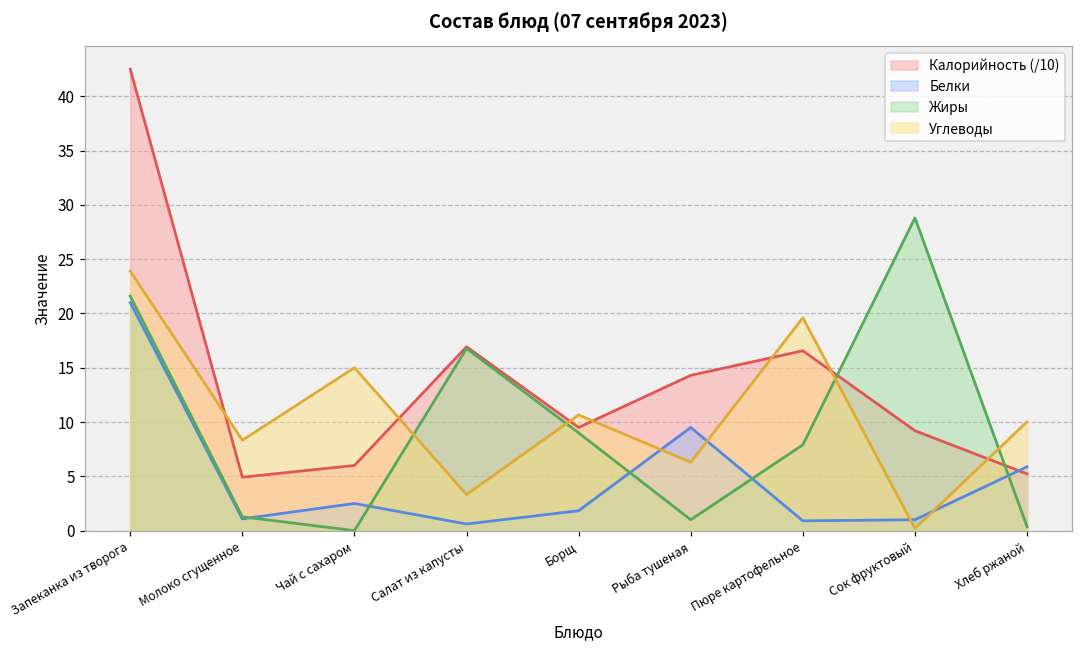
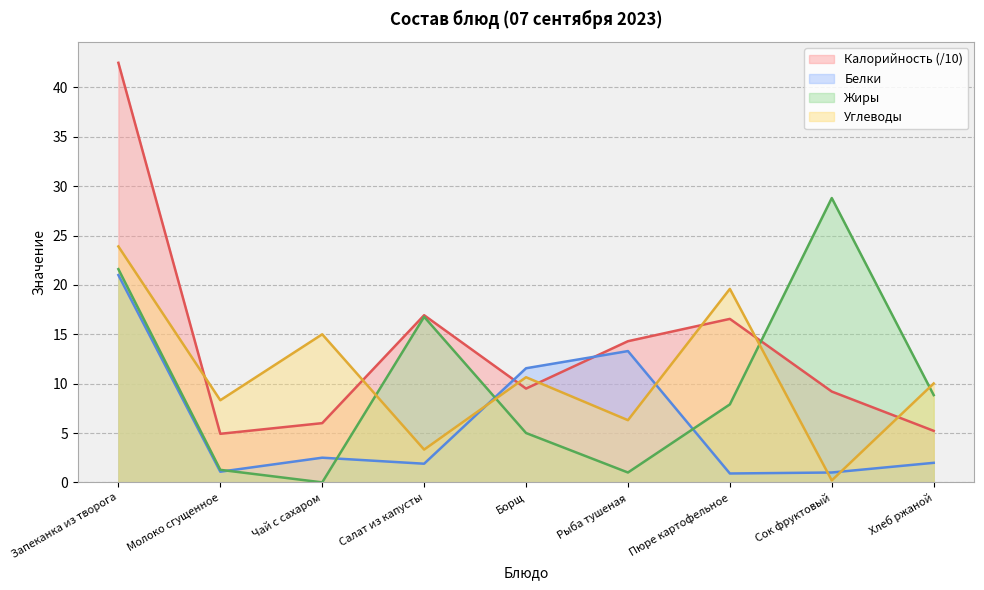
  {
    "Белки": {
      "Запеканка из творога": 21,
      "Чай с сахаром": 3,
-     "Салат из капусты": 1,
-     "Борщ": 2,
-     "Рыба тушеная": 10,
+     "Салат из капусты": 2,
+     "Борщ": 12,
+     "Рыба тушеная": 13,
      "Пюре картофельное": 1,
      "Сок фруктовый": 1,
-     "Хлеб ржаной": 6
+     "Хлеб ржаной": 2
    },
    "Жиры": {
      "Запеканка из творога": 22,
      "Чай с сахаром": 0,
-     "Борщ": 9,
+     "Борщ": 5,
      "Рыба тушеная": 1,
      "Пюре картофельное": 8,
      "Сок фруктовый": 29,
-     "Хлеб ржаной": 0
+     "Хлеб ржаной": 9
    }
  }
